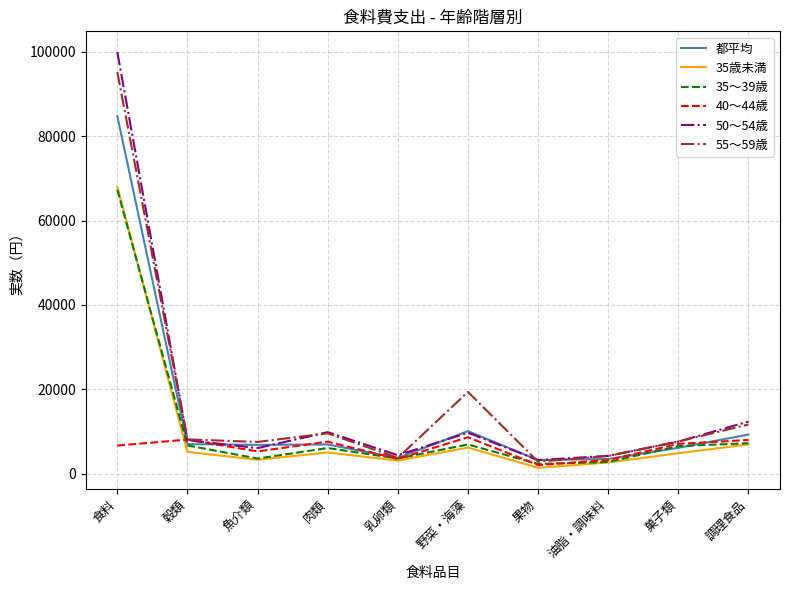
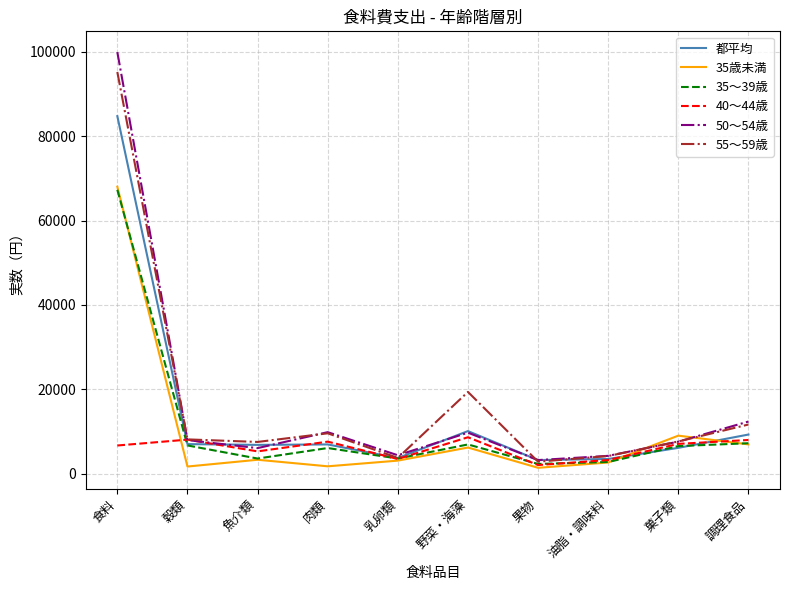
  {
    "都平均": {
      "食料": 85000,
      "魚介類": 7000,
      "肉類": 7000,
      "調理食品": 9000
    },
    "35歳未満": {
      "食料": 68000,
-     "穀類": 5000,
-     "肉類": 5000,
+     "穀類": 2000,
+     "肉類": 2000,
      "野菜・海藻": 6000,
      "果物": 1000,
-     "菓子類": 5000
+     "菓子類": 9000
    },
    "35～39歳": {
      "食料": 67000,
      "肉類": 6000,
      "野菜・海藻": 7000
    },
    "40～44歳": {
      "食料": 7000,
      "魚介類": 5000,
      "肉類": 8000,
      "野菜・海藻": 9000,
      "調理食品": 8000
    },
    "50～54歳": {
      "食料": 100000,
      "魚介類": 6000,
      "乳卵類": 4000,
      "調理食品": 12000
    },
    "55～59歳": {
      "食料": 95000,
      "魚介類": 8000,
      "野菜・海藻": 19000,
      "調理食品": 12000
    }
  }
